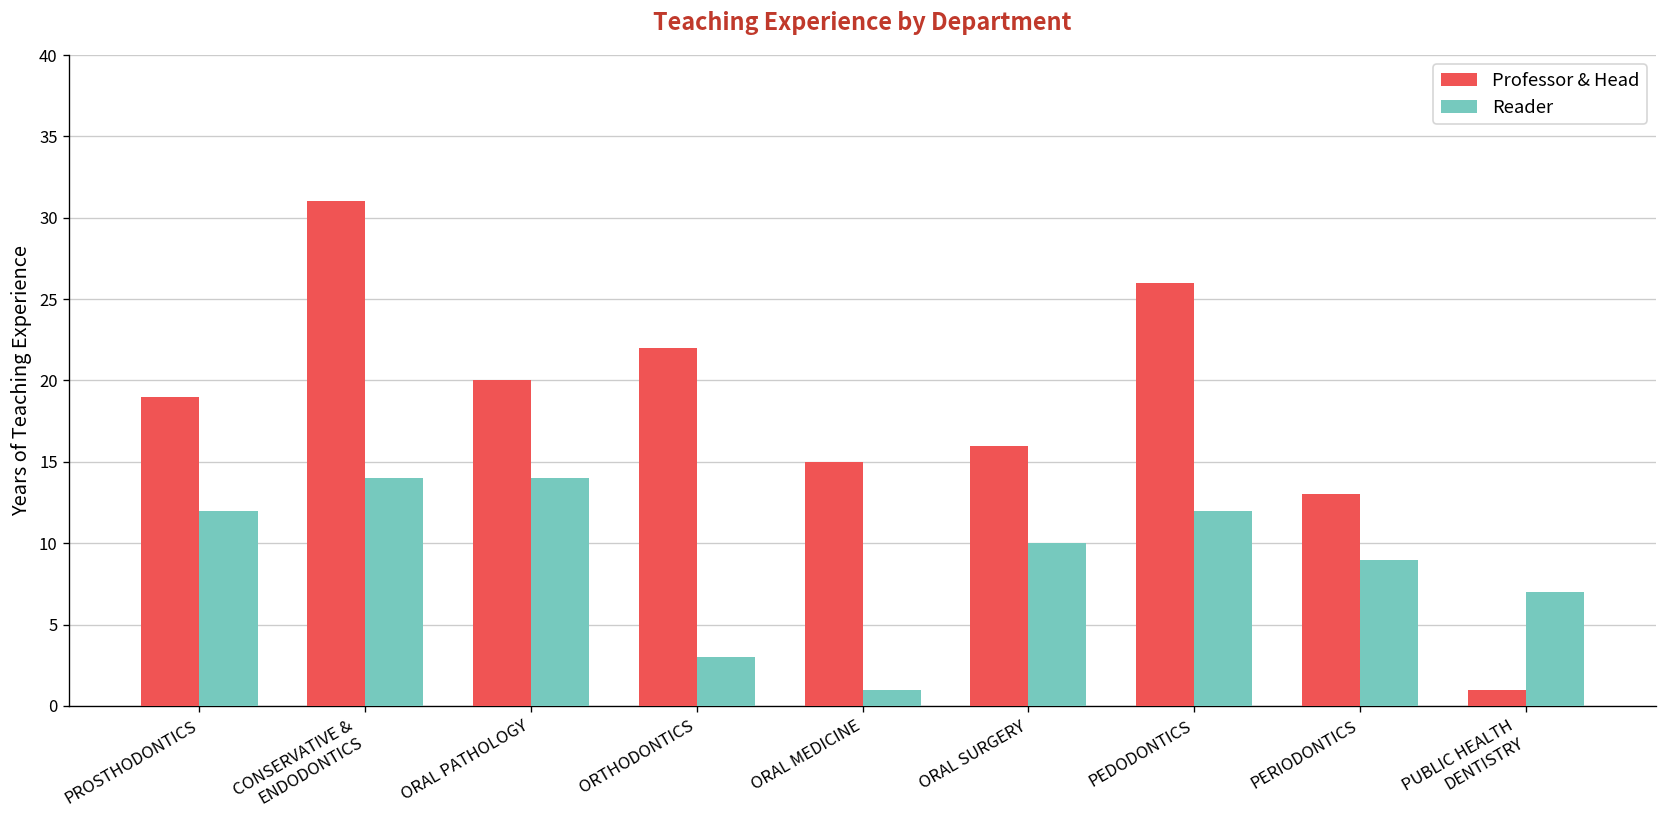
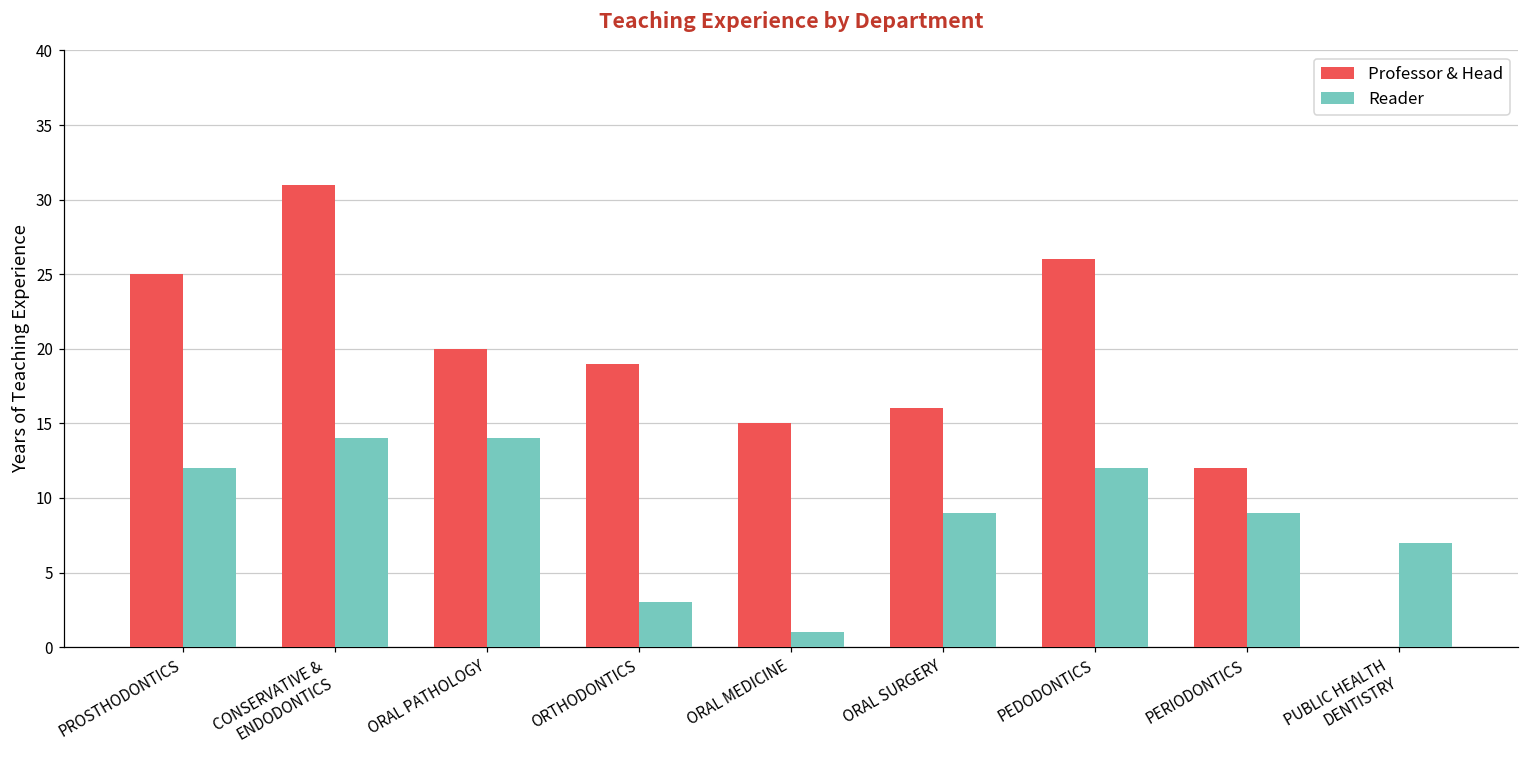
  {
    "Professor & Head": {
-     "PROSTHODONTICS": 19,
+     "PROSTHODONTICS": 25,
      "CONSERVATIVE & ENDODONTICS": 31,
      "ORAL PATHOLOGY": 20,
-     "ORTHODONTICS": 22,
+     "ORTHODONTICS": 19,
      "ORAL MEDICINE": 15,
      "ORAL SURGERY": 16,
      "PEDODONTICS": 26,
-     "PERIODONTICS": 13,
-     "PUBLIC HEALTH DENTISTRY": 1
+     "PERIODONTICS": 12,
+     "PUBLIC HEALTH DENTISTRY": 0
    },
    "Reader": {
      "PROSTHODONTICS": 12,
      "CONSERVATIVE & ENDODONTICS": 14,
      "ORAL PATHOLOGY": 14,
      "ORTHODONTICS": 3,
      "ORAL MEDICINE": 1,
-     "ORAL SURGERY": 10,
+     "ORAL SURGERY": 9,
      "PEDODONTICS": 12,
      "PERIODONTICS": 9,
      "PUBLIC HEALTH DENTISTRY": 7
    }
  }
